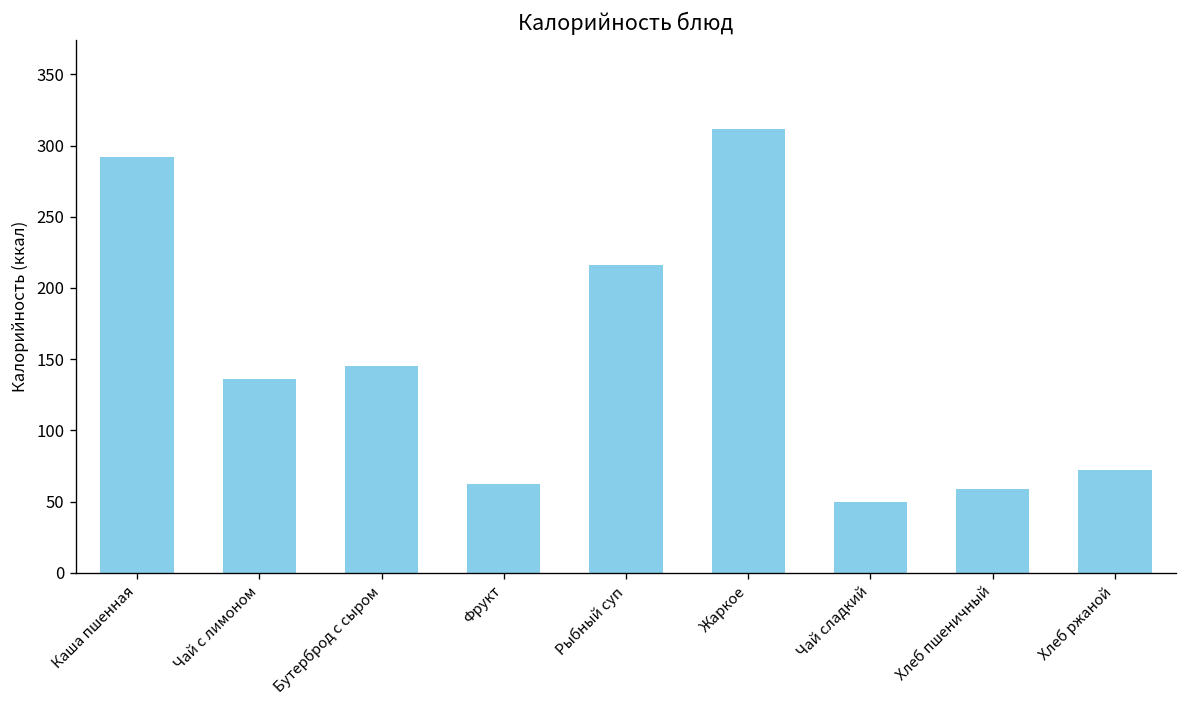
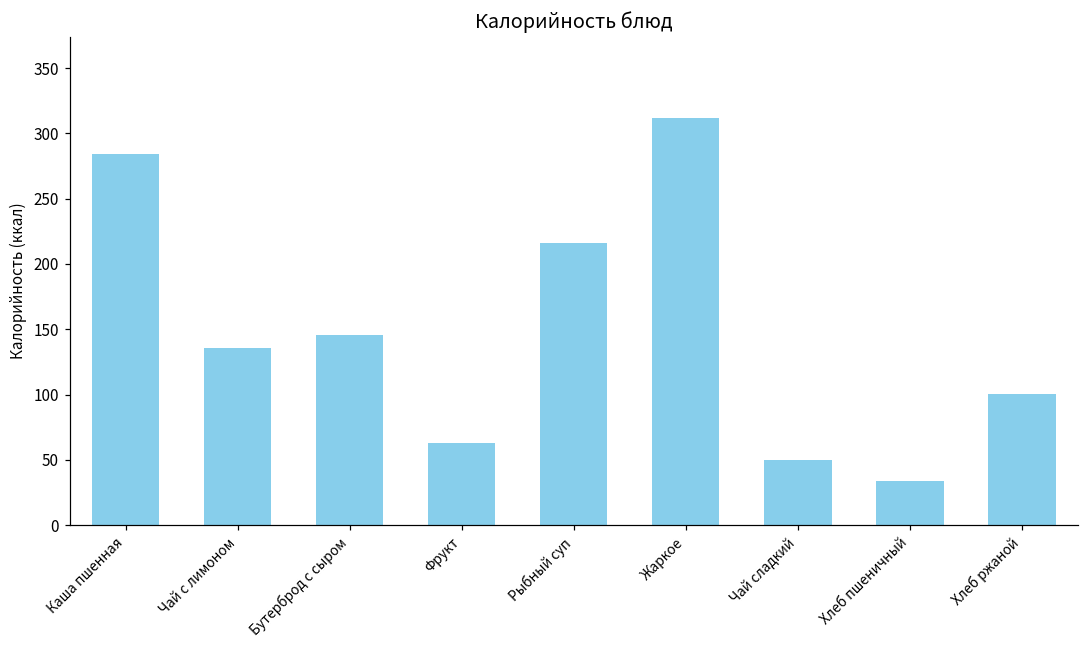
  {
-   "Каша пшенная": 292,
+   "Каша пшенная": 285,
    "Чай с лимоном": 136,
    "Бутерброд с сыром": 145,
    "Фрукт": 63,
    "Рыбный суп": 216,
    "Жаркое": 312,
    "Чай сладкий": 50,
-   "Хлеб пшеничный": 59,
-   "Хлеб ржаной": 72
+   "Хлеб пшеничный": 34,
+   "Хлеб ржаной": 101
  }
